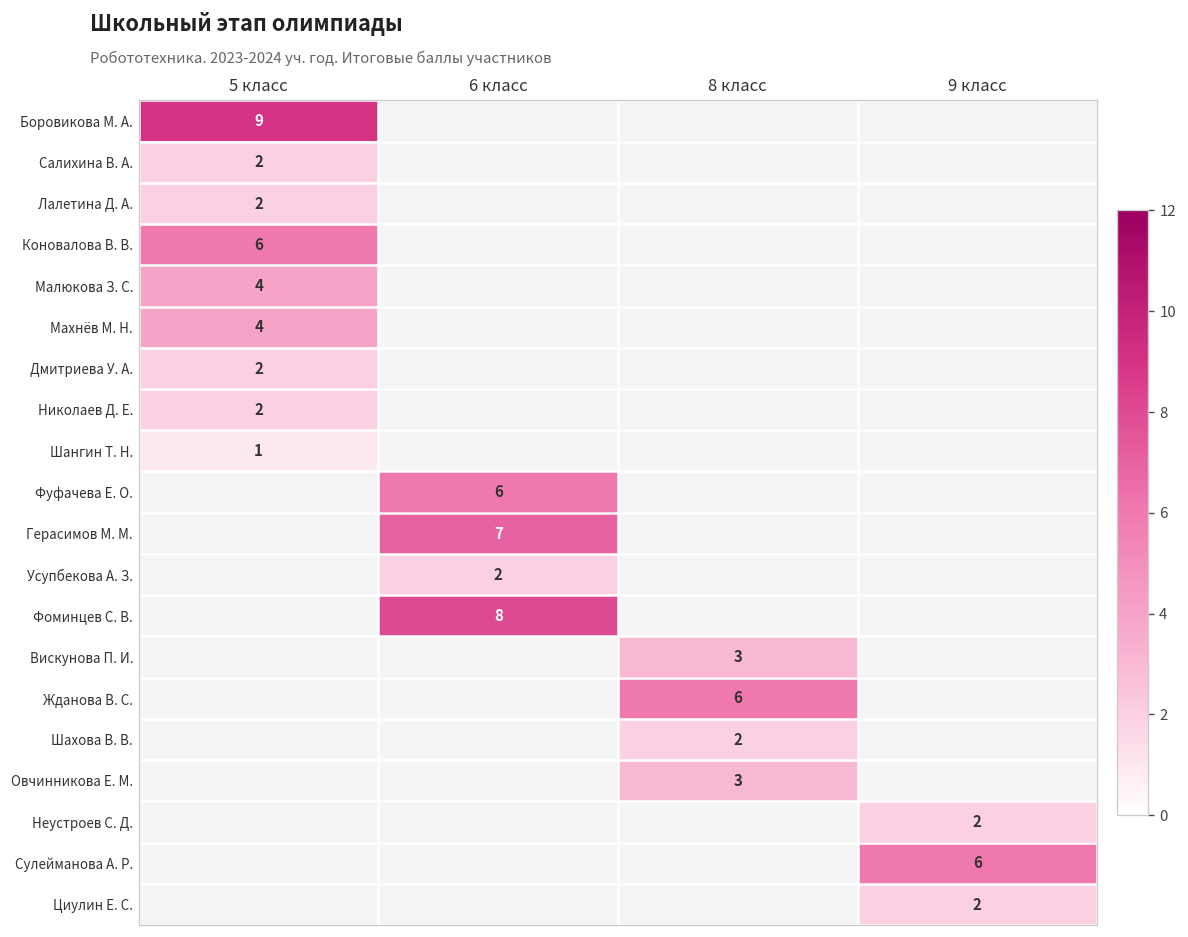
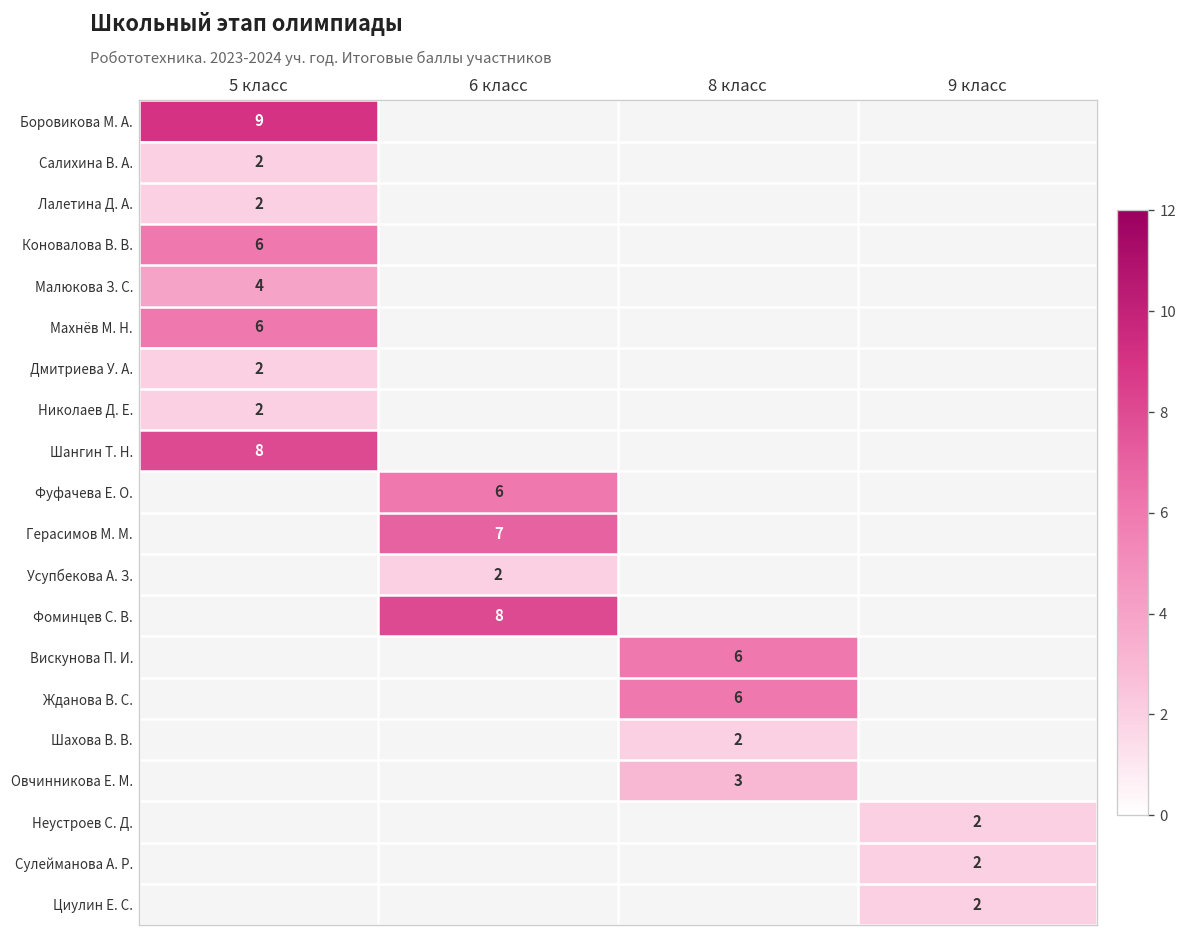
  {
    "Боровикова М. А.": {
      "5 класс": 9
    },
    "Салихина В. А.": {
      "5 класс": 2
    },
    "Лалетина Д. А.": {
      "5 класс": 2
    },
    "Коновалова В. В.": {
      "5 класс": 6
    },
    "Малюкова З. С.": {
      "5 класс": 4
    },
    "Махнёв М. Н.": {
-     "5 класс": 4
+     "5 класс": 6
    },
    "Дмитриева У. А.": {
      "5 класс": 2
    },
    "Николаев Д. Е.": {
      "5 класс": 2
    },
    "Шангин Т. Н.": {
-     "5 класс": 1
+     "5 класс": 8
    },
    "Фуфачева Е. О.": {
      "6 класс": 6
    },
    "Герасимов М. М.": {
      "6 класс": 7
    },
    "Усупбекова А. З.": {
      "6 класс": 2
    },
    "Фоминцев С. В.": {
      "6 класс": 8
    },
    "Вискунова П. И.": {
-     "8 класс": 3
+     "8 класс": 6
    },
    "Жданова В. С.": {
      "8 класс": 6
    },
    "Шахова В. В.": {
      "8 класс": 2
    },
    "Овчинникова Е. М.": {
      "8 класс": 3
    },
    "Неустроев С. Д.": {
      "9 класс": 2
    },
    "Сулейманова А. Р.": {
-     "9 класс": 6
+     "9 класс": 2
    },
    "Циулин Е. С.": {
      "9 класс": 2
    }
  }
